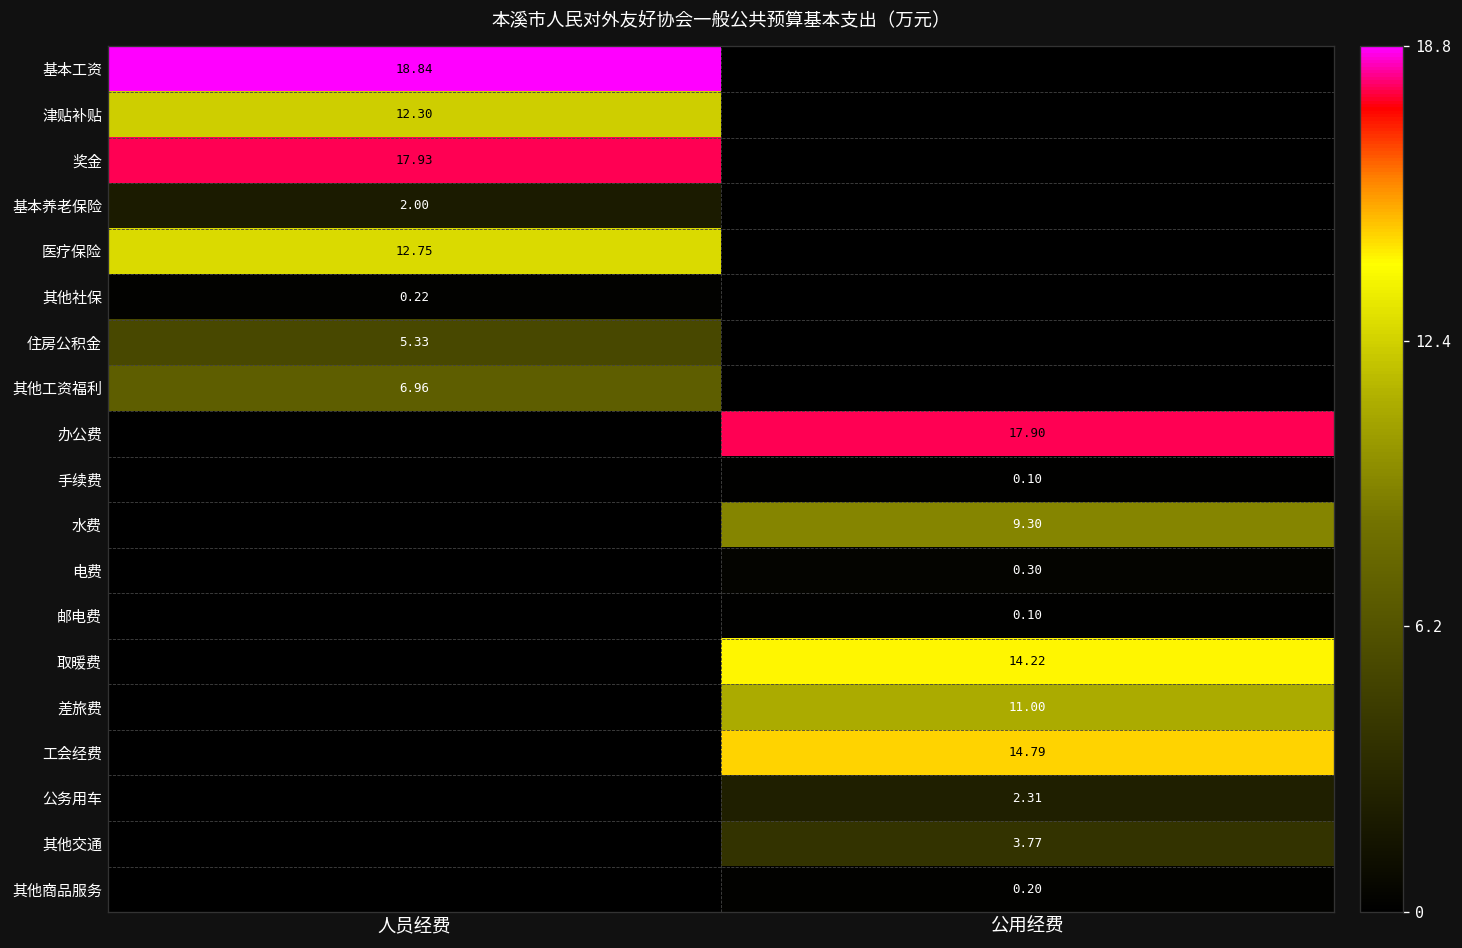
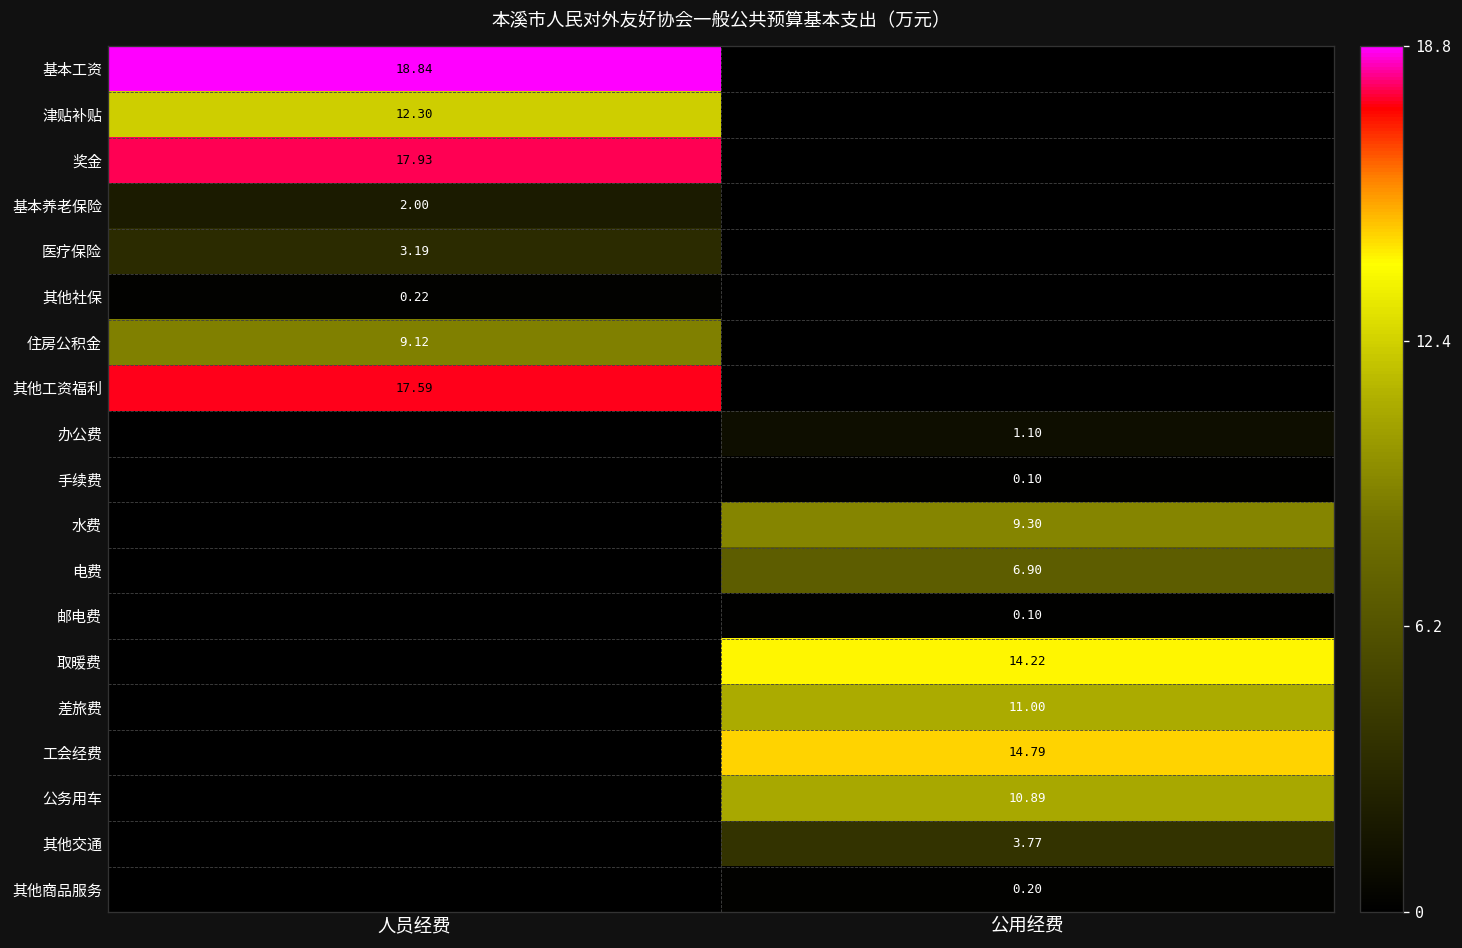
  {
    "基本工资": {
      "人员经费": 18.84
    },
    "津贴补贴": {
      "人员经费": 12.30
    },
    "奖金": {
      "人员经费": 17.93
    },
    "基本养老保险": {
      "人员经费": 2.00
    },
    "医疗保险": {
-     "人员经费": 12.75
+     "人员经费": 3.19
    },
    "其他社保": {
      "人员经费": 0.22
    },
    "住房公积金": {
-     "人员经费": 5.33
+     "人员经费": 9.12
    },
    "其他工资福利": {
-     "人员经费": 6.96
+     "人员经费": 17.59
    },
    "办公费": {
-     "公用经费": 17.90
+     "公用经费": 1.10
    },
    "手续费": {
      "公用经费": 0.10
    },
    "水费": {
      "公用经费": 9.30
    },
    "电费": {
-     "公用经费": 0.30
+     "公用经费": 6.90
    },
    "邮电费": {
      "公用经费": 0.10
    },
    "取暖费": {
      "公用经费": 14.22
    },
    "差旅费": {
      "公用经费": 11.00
    },
    "工会经费": {
      "公用经费": 14.79
    },
    "公务用车": {
-     "公用经费": 2.31
+     "公用经费": 10.89
    },
    "其他交通": {
      "公用经费": 3.77
    },
    "其他商品服务": {
      "公用经费": 0.20
    }
  }
